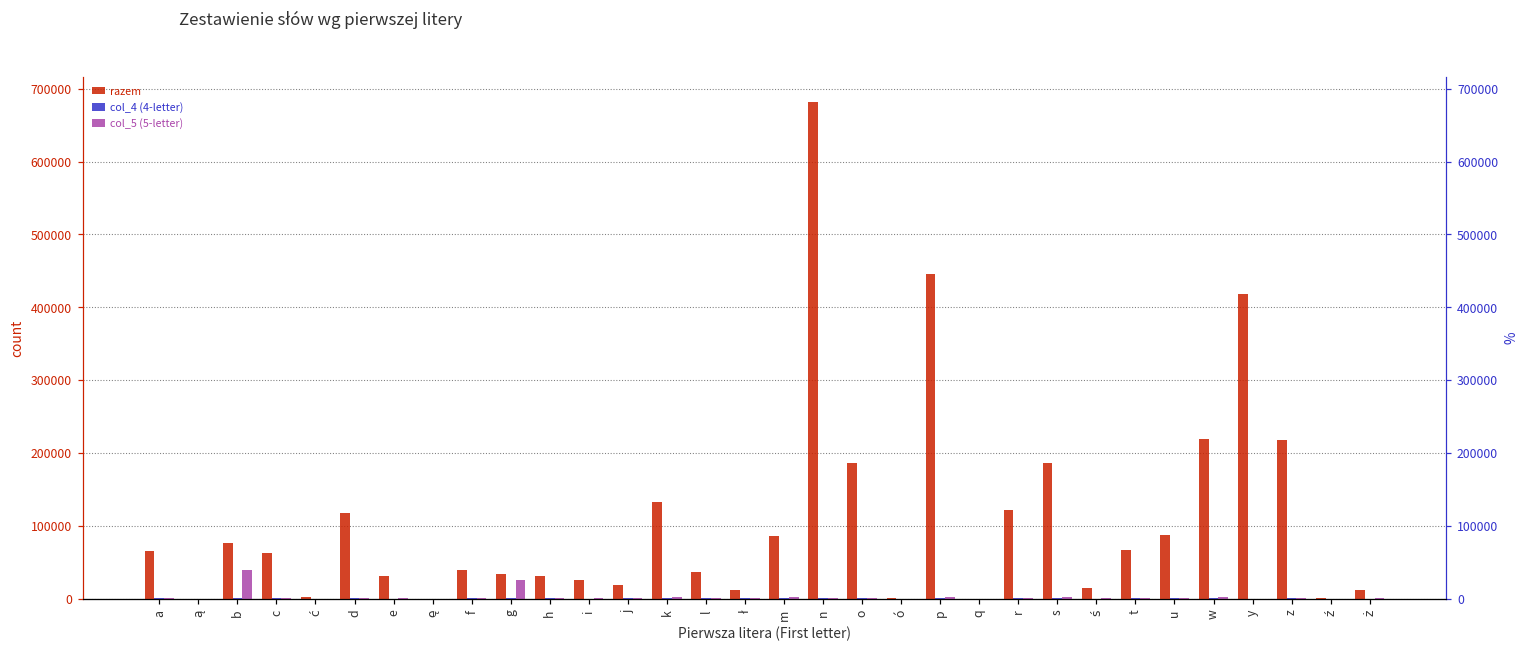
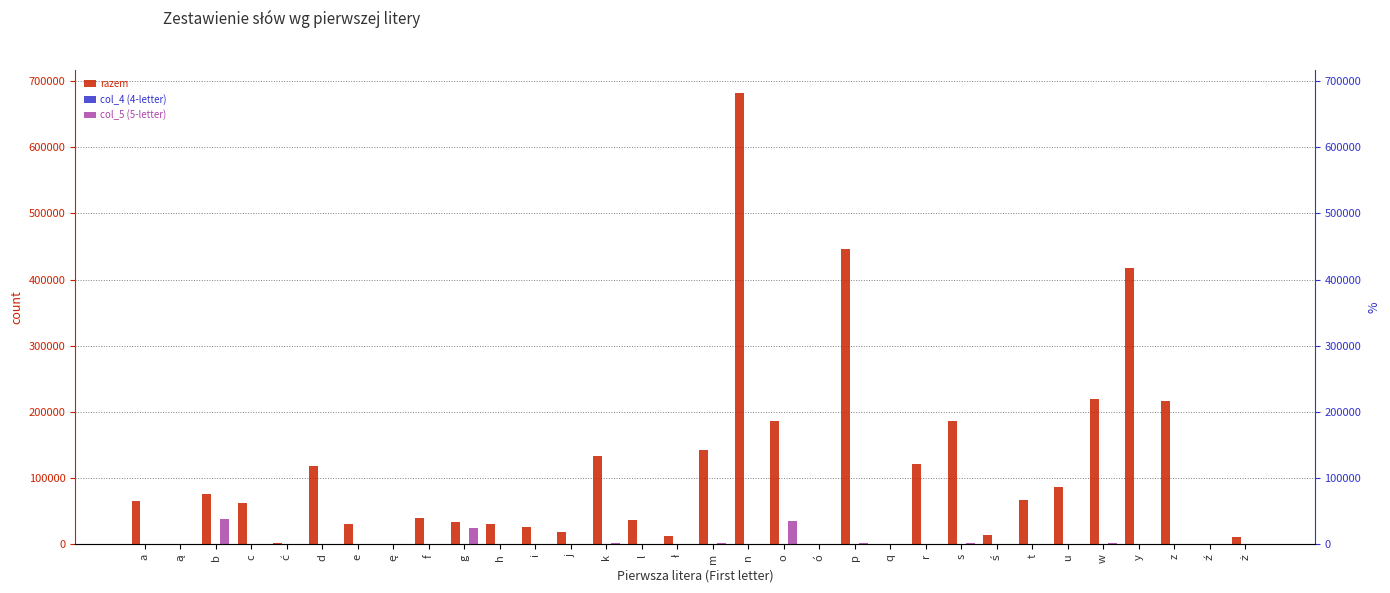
  {
    "razem": {
      "a": 70000,
      "b": 80000,
      "c": 60000,
      "d": 120000,
      "e": 30000,
      "f": 40000,
      "g": 30000,
      "h": 30000,
      "i": 30000,
      "j": 20000,
      "k": 130000,
      "l": 40000,
      "ł": 10000,
-     "m": 90000,
+     "m": 140000,
      "n": 680000,
      "o": 190000,
      "p": 450000,
      "r": 120000,
      "s": 190000,
      "ś": 10000,
      "t": 70000,
      "u": 90000,
      "w": 220000,
      "y": 420000,
      "z": 220000,
      "ż": 10000
    },
    "col_4 (4-letter)": {
      "ę": 0,
      "q": 0
    },
    "col_5 (5-letter)": {
      "b": 40000,
      "ę": 0,
      "g": 30000,
-     "o": 0,
+     "o": 40000,
      "q": 0
    }
  }
